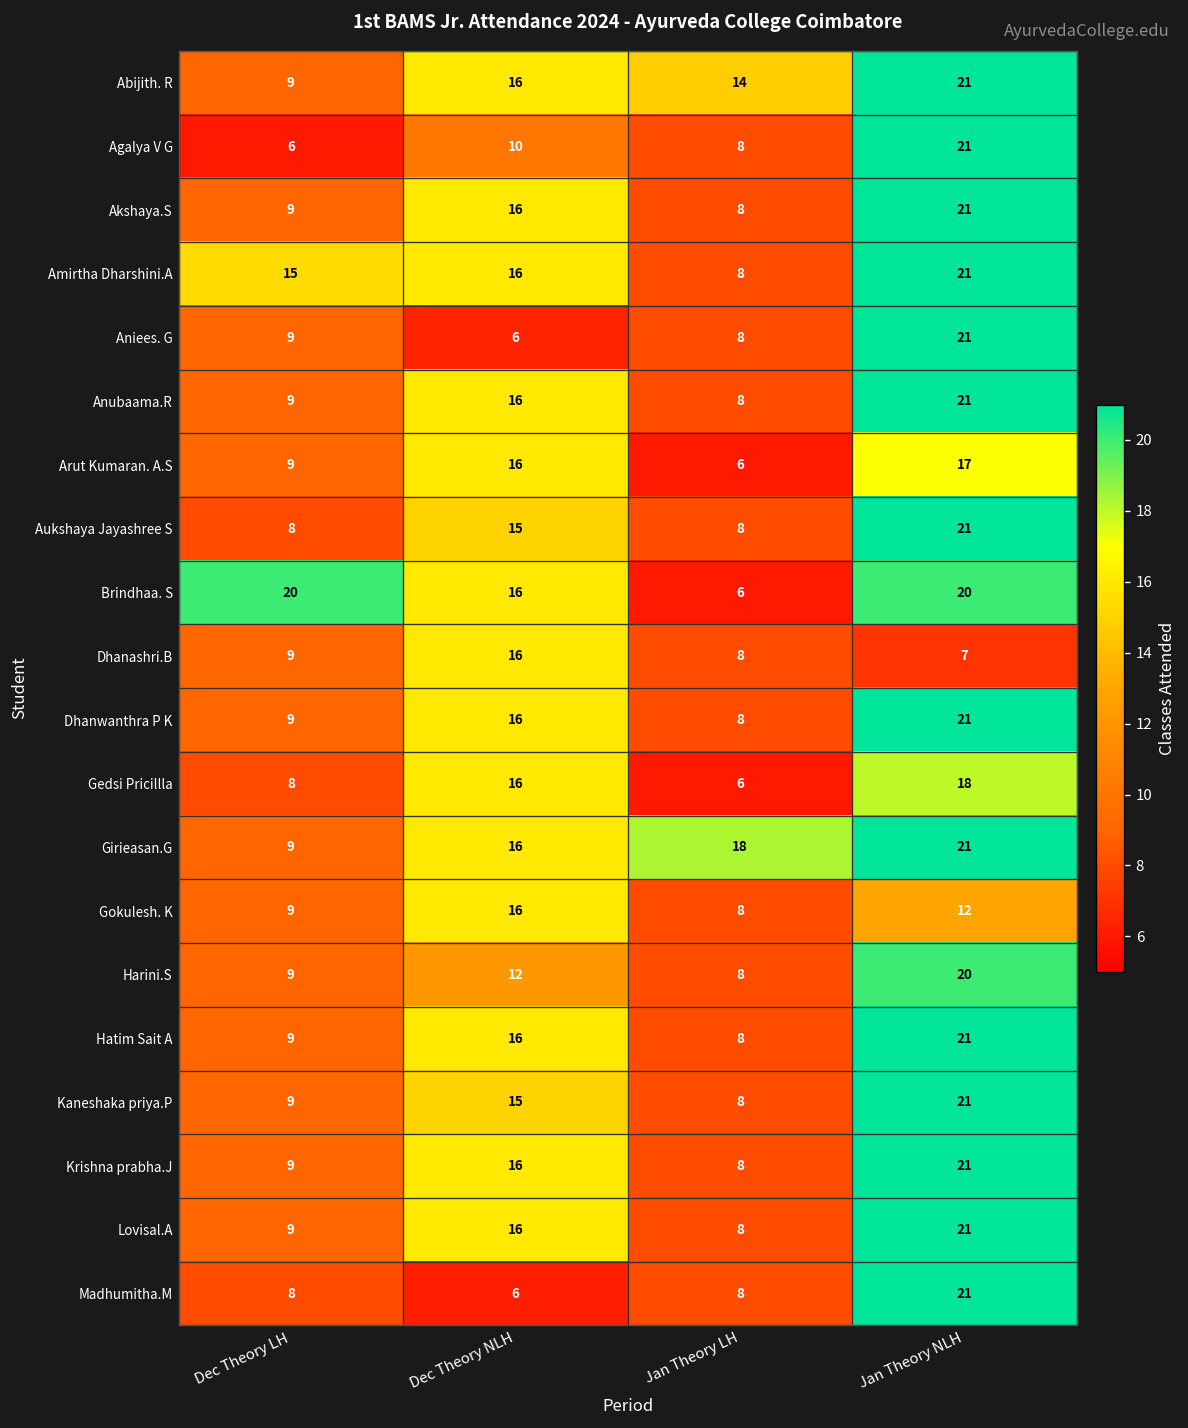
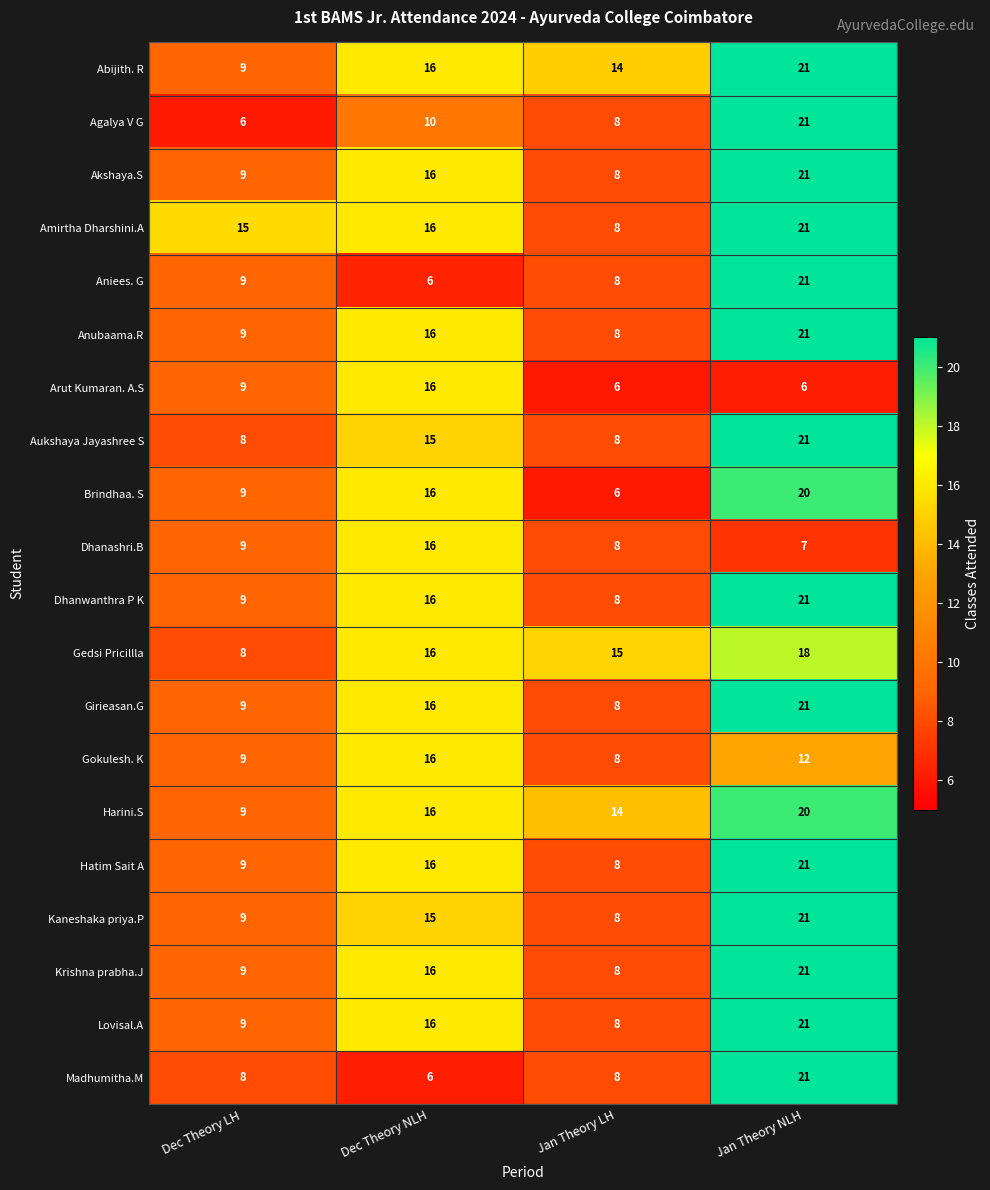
  {
    "Abijith. R": {
      "Dec Theory LH": 9,
      "Dec Theory NLH": 16,
      "Jan Theory LH": 14,
      "Jan Theory NLH": 21
    },
    "Agalya V G": {
      "Dec Theory LH": 6,
      "Dec Theory NLH": 10,
      "Jan Theory LH": 8,
      "Jan Theory NLH": 21
    },
    "Akshaya.S": {
      "Dec Theory LH": 9,
      "Dec Theory NLH": 16,
      "Jan Theory LH": 8,
      "Jan Theory NLH": 21
    },
    "Amirtha Dharshini.A": {
      "Dec Theory LH": 15,
      "Dec Theory NLH": 16,
      "Jan Theory LH": 8,
      "Jan Theory NLH": 21
    },
    "Aniees. G": {
      "Dec Theory LH": 9,
      "Dec Theory NLH": 6,
      "Jan Theory LH": 8,
      "Jan Theory NLH": 21
    },
    "Anubaama.R": {
      "Dec Theory LH": 9,
      "Dec Theory NLH": 16,
      "Jan Theory LH": 8,
      "Jan Theory NLH": 21
    },
    "Arut Kumaran. A.S": {
      "Dec Theory LH": 9,
      "Dec Theory NLH": 16,
      "Jan Theory LH": 6,
-     "Jan Theory NLH": 17
+     "Jan Theory NLH": 6
    },
    "Aukshaya Jayashree S": {
      "Dec Theory LH": 8,
      "Dec Theory NLH": 15,
      "Jan Theory LH": 8,
      "Jan Theory NLH": 21
    },
    "Brindhaa. S": {
-     "Dec Theory LH": 20,
+     "Dec Theory LH": 9,
      "Dec Theory NLH": 16,
      "Jan Theory LH": 6,
      "Jan Theory NLH": 20
    },
    "Dhanashri.B": {
      "Dec Theory LH": 9,
      "Dec Theory NLH": 16,
      "Jan Theory LH": 8,
      "Jan Theory NLH": 7
    },
    "Dhanwanthra P K": {
      "Dec Theory LH": 9,
      "Dec Theory NLH": 16,
      "Jan Theory LH": 8,
      "Jan Theory NLH": 21
    },
    "Gedsi Pricillla": {
      "Dec Theory LH": 8,
      "Dec Theory NLH": 16,
-     "Jan Theory LH": 6,
+     "Jan Theory LH": 15,
      "Jan Theory NLH": 18
    },
    "Girieasan.G": {
      "Dec Theory LH": 9,
      "Dec Theory NLH": 16,
-     "Jan Theory LH": 18,
+     "Jan Theory LH": 8,
      "Jan Theory NLH": 21
    },
    "Gokulesh. K": {
      "Dec Theory LH": 9,
      "Dec Theory NLH": 16,
      "Jan Theory LH": 8,
      "Jan Theory NLH": 12
    },
    "Harini.S": {
      "Dec Theory LH": 9,
-     "Dec Theory NLH": 12,
-     "Jan Theory LH": 8,
+     "Dec Theory NLH": 16,
+     "Jan Theory LH": 14,
      "Jan Theory NLH": 20
    },
    "Hatim Sait A": {
      "Dec Theory LH": 9,
      "Dec Theory NLH": 16,
      "Jan Theory LH": 8,
      "Jan Theory NLH": 21
    },
    "Kaneshaka priya.P": {
      "Dec Theory LH": 9,
      "Dec Theory NLH": 15,
      "Jan Theory LH": 8,
      "Jan Theory NLH": 21
    },
    "Krishna prabha.J": {
      "Dec Theory LH": 9,
      "Dec Theory NLH": 16,
      "Jan Theory LH": 8,
      "Jan Theory NLH": 21
    },
    "Lovisal.A": {
      "Dec Theory LH": 9,
      "Dec Theory NLH": 16,
      "Jan Theory LH": 8,
      "Jan Theory NLH": 21
    },
    "Madhumitha.M": {
      "Dec Theory LH": 8,
      "Dec Theory NLH": 6,
      "Jan Theory LH": 8,
      "Jan Theory NLH": 21
    }
  }
